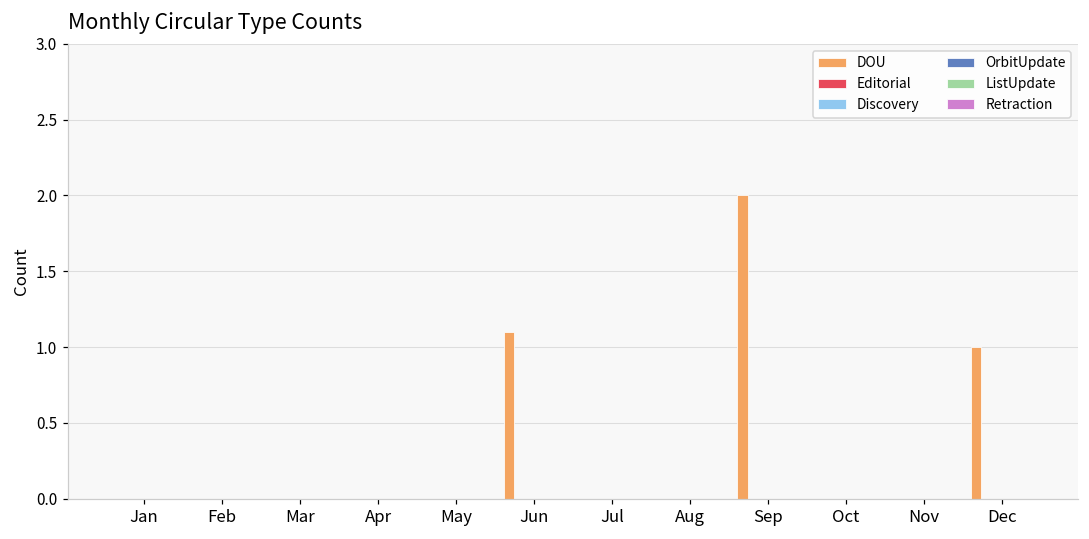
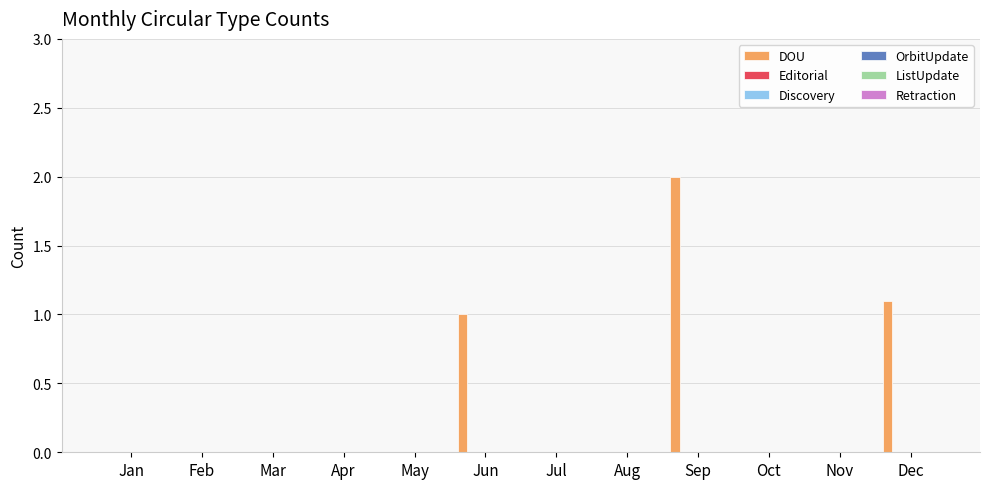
  {
    "DOU": {
      "Jan": 0.0,
      "Feb": 0.0,
      "Mar": 0.0,
      "Apr": 0.0,
      "May": 0.0,
-     "Jun": 1.1,
+     "Jun": 1.0,
      "Jul": 0.0,
      "Aug": 0.0,
      "Sep": 2.0,
      "Oct": 0.0,
      "Nov": 0.0,
-     "Dec": 1.0
+     "Dec": 1.1
    },
    "Editorial": {
      "Jan": 0.0,
      "Feb": 0.0,
      "Mar": 0.0,
      "Apr": 0.0,
      "May": 0.0,
      "Jun": 0.0,
      "Jul": 0.0,
      "Aug": 0.0,
      "Sep": 0.0,
      "Oct": 0.0,
      "Nov": 0.0,
      "Dec": 0.0
    },
    "Discovery": {
      "Jan": 0.0,
      "Feb": 0.0,
      "Mar": 0.0,
      "Apr": 0.0,
      "May": 0.0,
      "Jun": 0.0,
      "Jul": 0.0,
      "Aug": 0.0,
      "Sep": 0.0,
      "Oct": 0.0,
      "Nov": 0.0,
      "Dec": 0.0
    },
    "OrbitUpdate": {
      "Jan": 0.0,
      "Feb": 0.0,
      "Mar": 0.0,
      "Apr": 0.0,
      "May": 0.0,
      "Jun": 0.0,
      "Jul": 0.0,
      "Aug": 0.0,
      "Sep": 0.0,
      "Oct": 0.0,
      "Nov": 0.0,
      "Dec": 0.0
    },
    "ListUpdate": {
      "Jan": 0.0,
      "Feb": 0.0,
      "Mar": 0.0,
      "Apr": 0.0,
      "May": 0.0,
      "Jun": 0.0,
      "Jul": 0.0,
      "Aug": 0.0,
      "Sep": 0.0,
      "Oct": 0.0,
      "Nov": 0.0,
      "Dec": 0.0
    },
    "Retraction": {
      "Jan": 0.0,
      "Feb": 0.0,
      "Mar": 0.0,
      "Apr": 0.0,
      "May": 0.0,
      "Jun": 0.0,
      "Jul": 0.0,
      "Aug": 0.0,
      "Sep": 0.0,
      "Oct": 0.0,
      "Nov": 0.0,
      "Dec": 0.0
    }
  }
